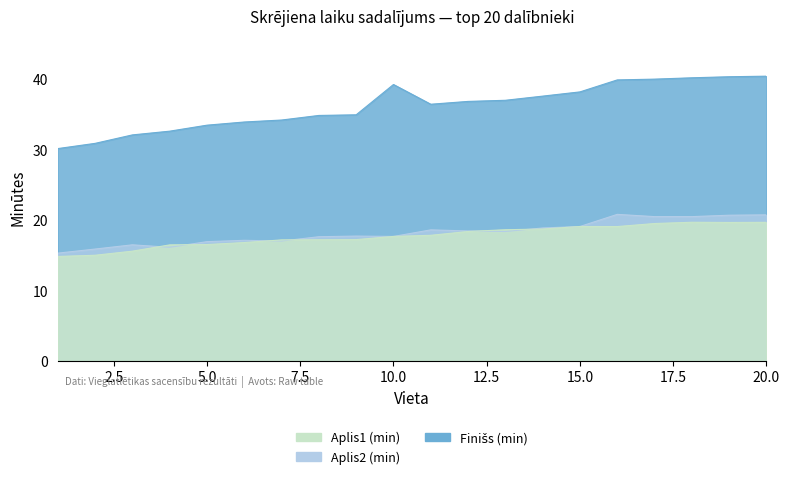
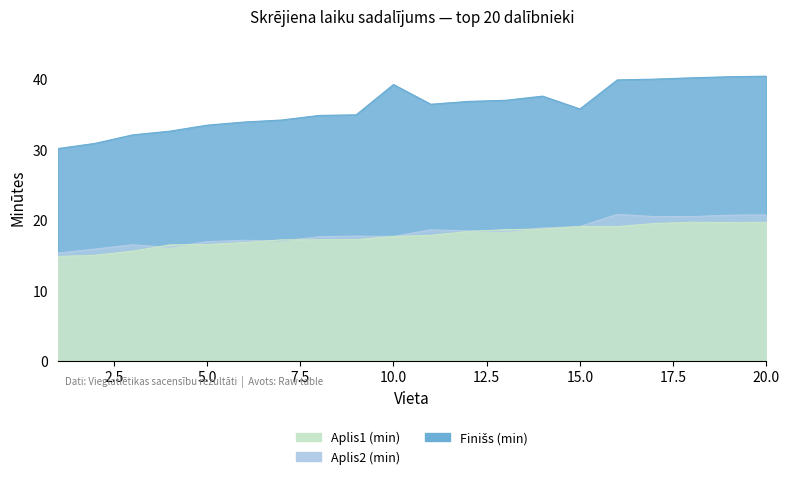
  {
    "Finišs (min)": {
      "5.0": 33,
      "10.0": 39,
-     "15.0": 38,
+     "15.0": 36,
      "20.0": 40
    }
  }
